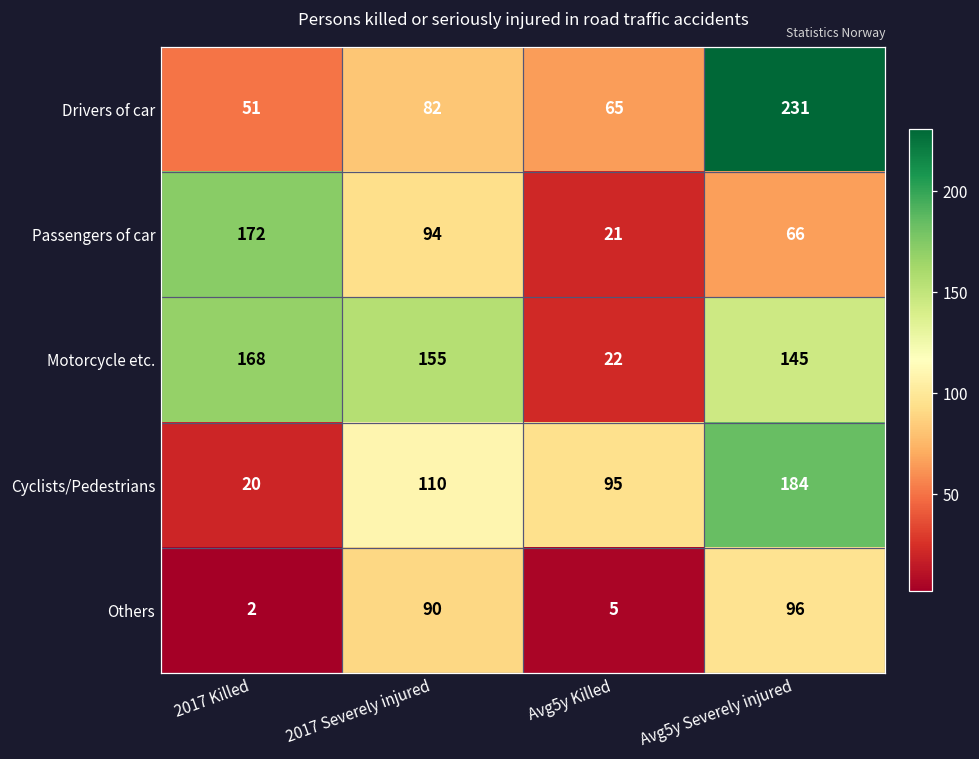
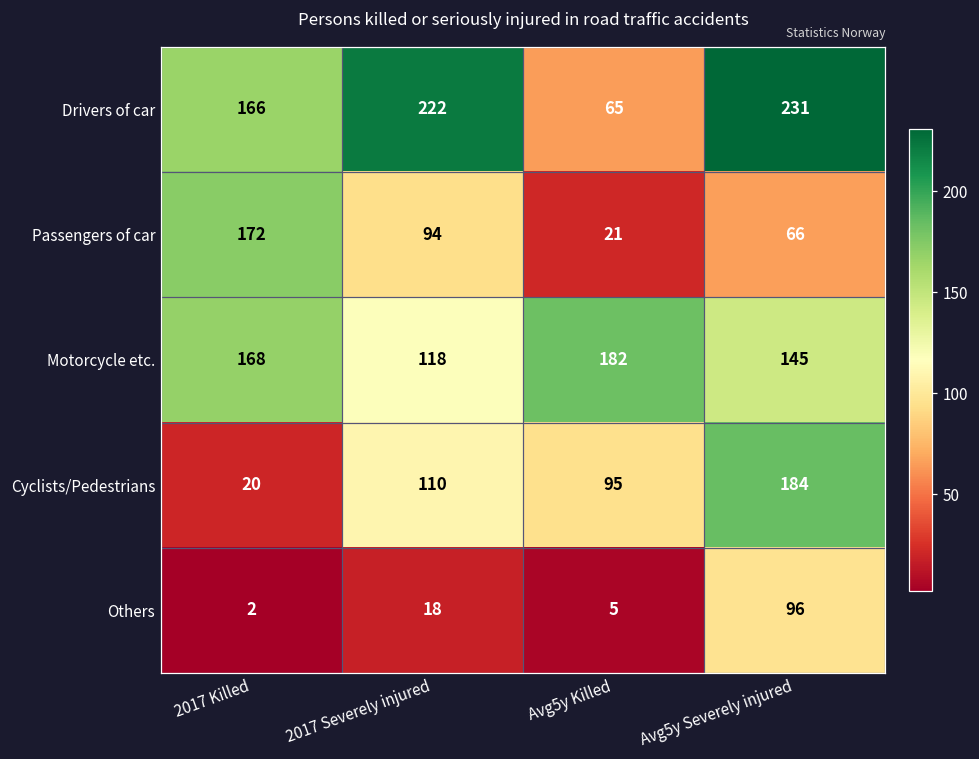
  {
    "Drivers of car": {
-     "2017 Killed": 51,
-     "2017 Severely injured": 82,
+     "2017 Killed": 166,
+     "2017 Severely injured": 222,
      "Avg5y Killed": 65,
      "Avg5y Severely injured": 231
    },
    "Passengers of car": {
      "2017 Killed": 172,
      "2017 Severely injured": 94,
      "Avg5y Killed": 21,
      "Avg5y Severely injured": 66
    },
    "Motorcycle etc.": {
      "2017 Killed": 168,
-     "2017 Severely injured": 155,
-     "Avg5y Killed": 22,
+     "2017 Severely injured": 118,
+     "Avg5y Killed": 182,
      "Avg5y Severely injured": 145
    },
    "Cyclists/Pedestrians": {
      "2017 Killed": 20,
      "2017 Severely injured": 110,
      "Avg5y Killed": 95,
      "Avg5y Severely injured": 184
    },
    "Others": {
      "2017 Killed": 2,
-     "2017 Severely injured": 90,
+     "2017 Severely injured": 18,
      "Avg5y Killed": 5,
      "Avg5y Severely injured": 96
    }
  }
